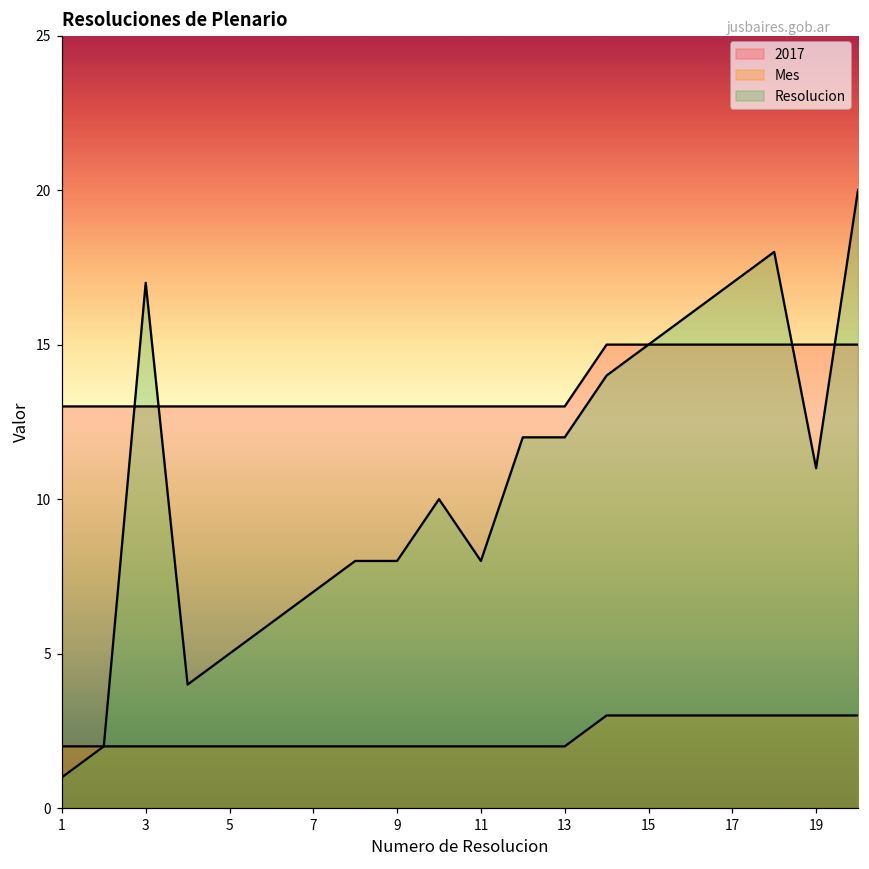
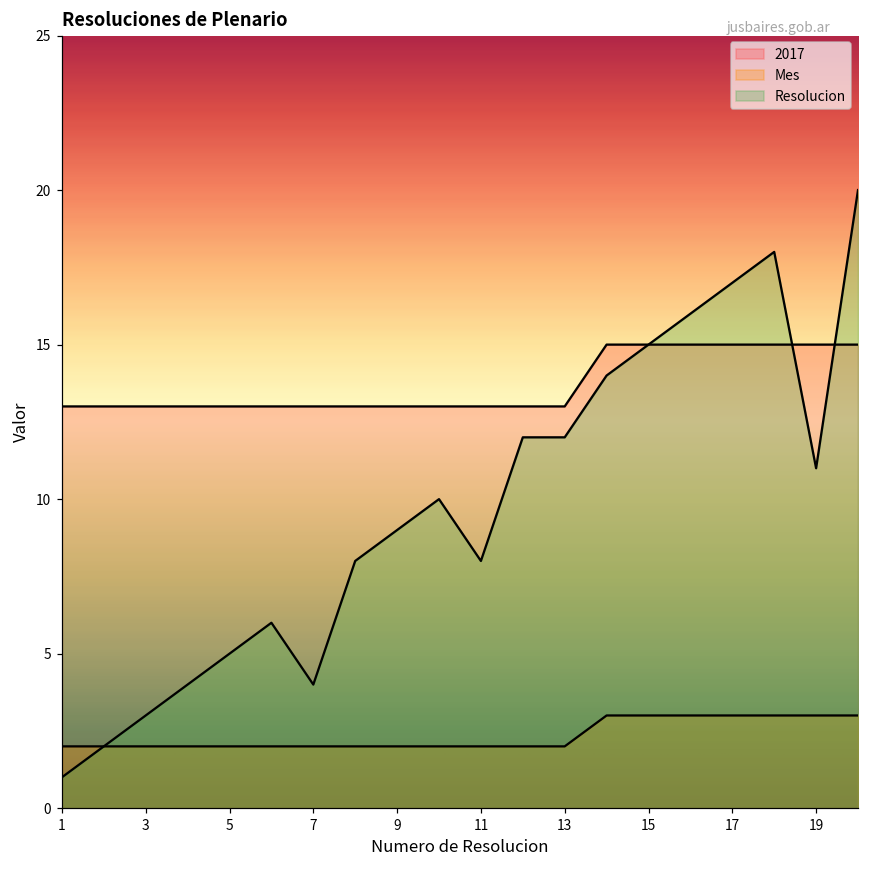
  {
    "Resolucion": {
      "1": 1,
-     "3": 17,
+     "3": 3,
      "5": 5,
-     "7": 7,
-     "9": 8,
+     "7": 4,
+     "9": 9,
      "11": 8,
      "13": 12,
      "17": 17,
      "19": 11
    }
  }
